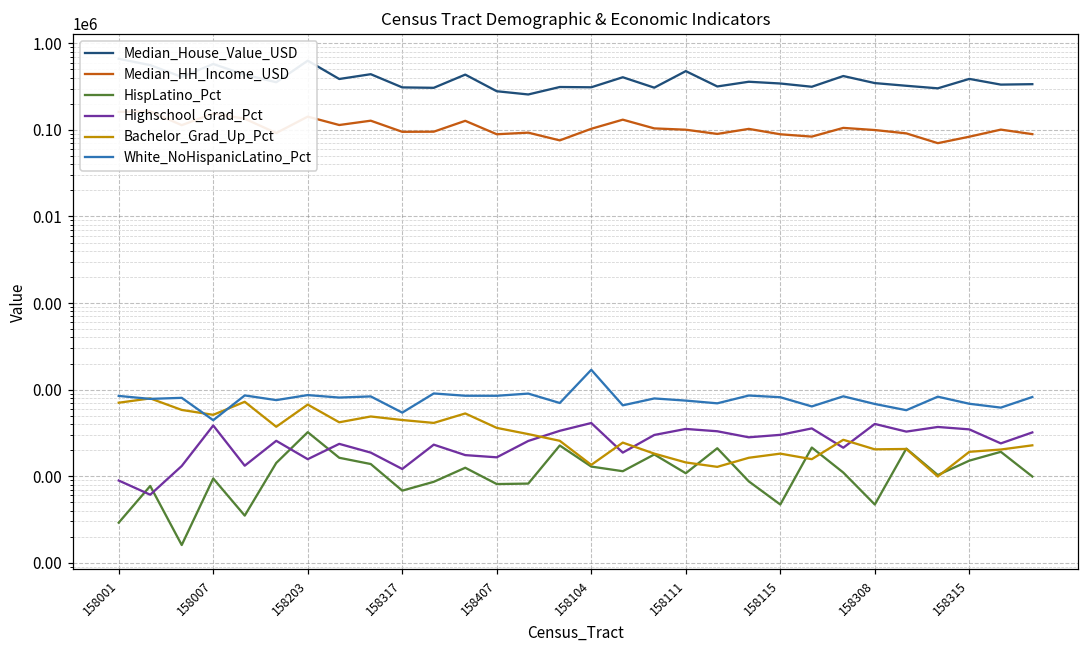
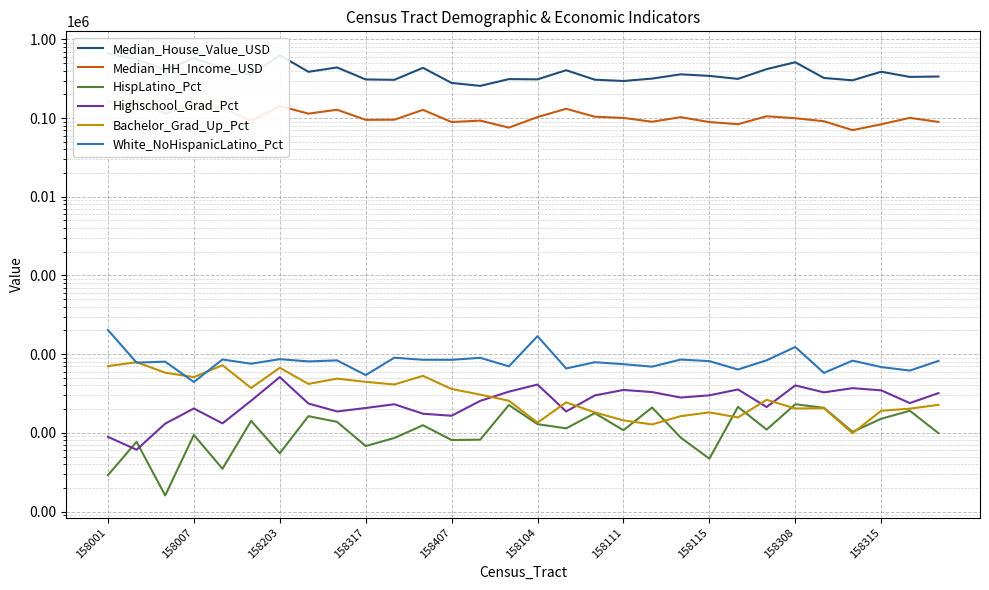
  {
    "Median_House_Value_USD": {
      "158317": 310000,
      "158407": 280000,
      "158104": 310000,
-     "158111": 500000,
+     "158111": 300000,
      "158115": 300000,
-     "158308": 300000,
+     "158308": 500000,
      "158315": 400000
    },
    "HispLatino_Pct": {
      "158001": 3,
      "158007": 9,
-     "158203": 32,
+     "158203": 6,
      "158317": 7,
      "158407": 8,
      "158111": 11,
      "158115": 5,
-     "158308": 5,
+     "158308": 23,
      "158315": 15
    },
    "Highschool_Grad_Pct": {
      "158001": 9,
-     "158007": 40,
-     "158203": 16,
-     "158317": 12,
+     "158007": 20,
+     "158203": 50,
+     "158317": 21,
      "158407": 17,
      "158104": 40,
      "158111": 40,
      "158115": 30,
      "158308": 40,
      "158315": 30
    },
    "White_NoHispanicLatino_Pct": {
-     "158001": 80,
+     "158001": 200,
      "158007": 40,
      "158203": 90,
      "158317": 50,
      "158407": 80,
      "158104": 170,
      "158111": 70,
      "158115": 80,
-     "158308": 70,
+     "158308": 120,
      "158315": 70
    }
  }
